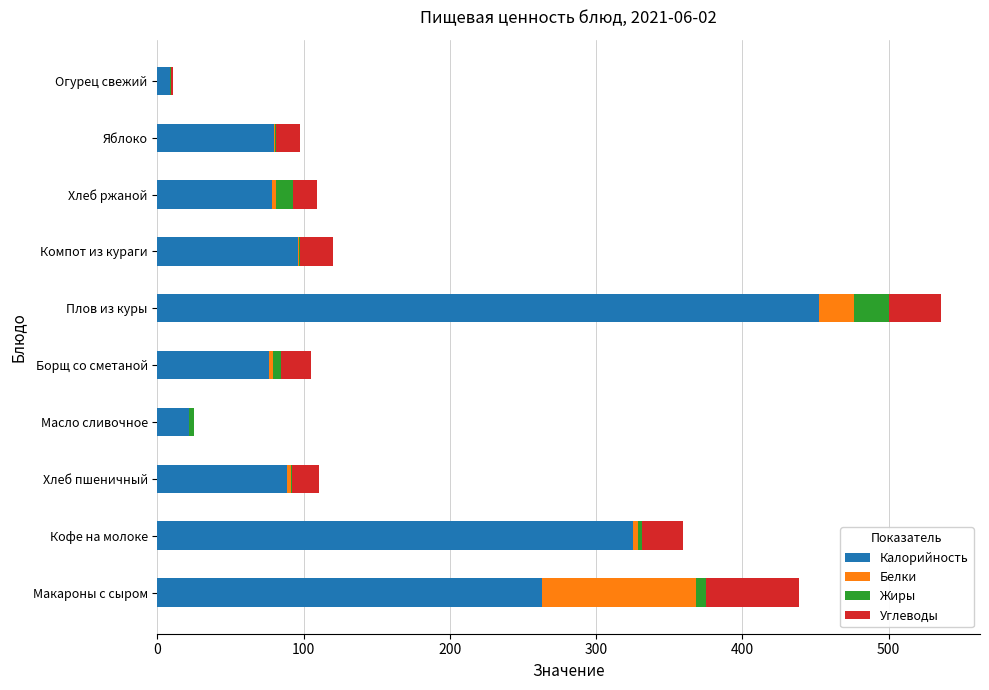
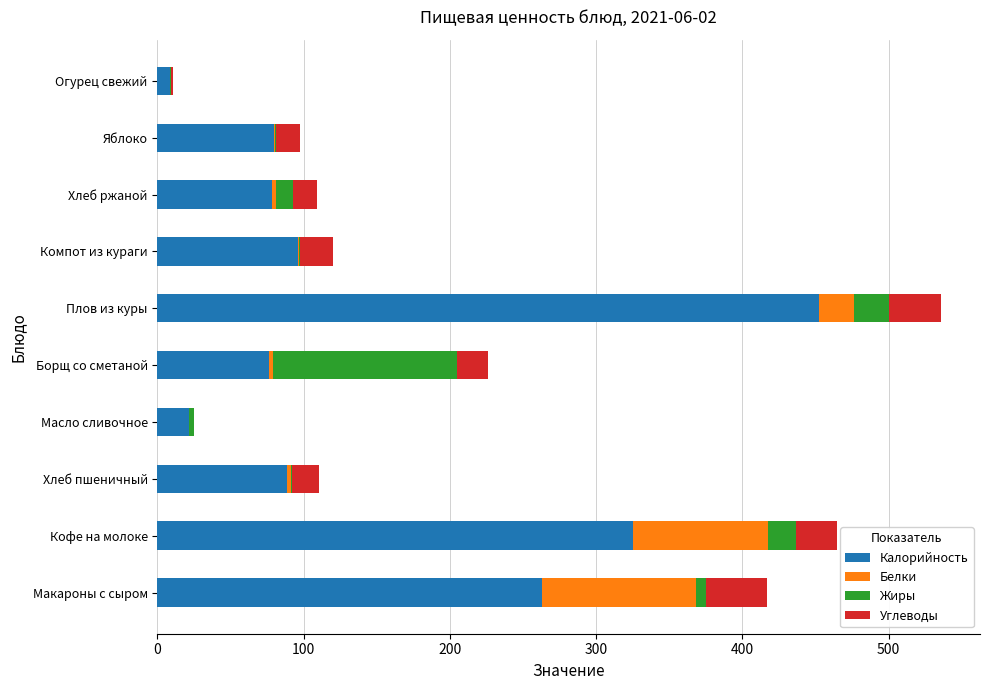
  {
    "Калорийность": {
      "Огурец свежий": 8,
      "Яблоко": 80,
      "Хлеб ржаной": 78,
      "Компот из кураги": 96,
      "Плов из куры": 452,
      "Борщ со сметаной": 76,
      "Масло сливочное": 22,
      "Хлеб пшеничный": 88,
      "Кофе на молоке": 325,
      "Макароны с сыром": 263
    },
    "Белки": {
      "Хлеб ржаной": 3,
      "Плов из куры": 24,
      "Борщ со сметаной": 3,
      "Масло сливочное": 0,
      "Хлеб пшеничный": 3,
-     "Кофе на молоке": 4,
+     "Кофе на молоке": 93,
      "Макароны с сыром": 105
    },
    "Жиры": {
      "Хлеб ржаной": 12,
      "Плов из куры": 24,
-     "Борщ со сметаной": 5,
+     "Борщ со сметаной": 126,
      "Масло сливочное": 4,
-     "Кофе на молоке": 3,
+     "Кофе на молоке": 19,
      "Макароны с сыром": 7
    },
    "Углеводы": {
      "Яблоко": 17,
      "Хлеб ржаной": 16,
      "Компот из кураги": 23,
      "Плов из куры": 35,
      "Борщ со сметаной": 21,
      "Масло сливочное": 0,
      "Хлеб пшеничный": 19,
      "Кофе на молоке": 28,
-     "Макароны с сыром": 63
+     "Макароны с сыром": 42
    }
  }
